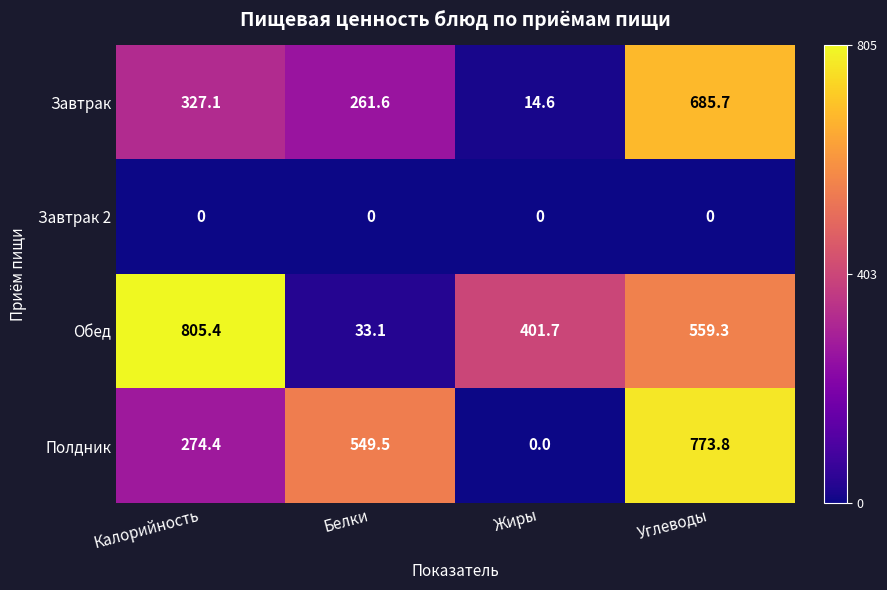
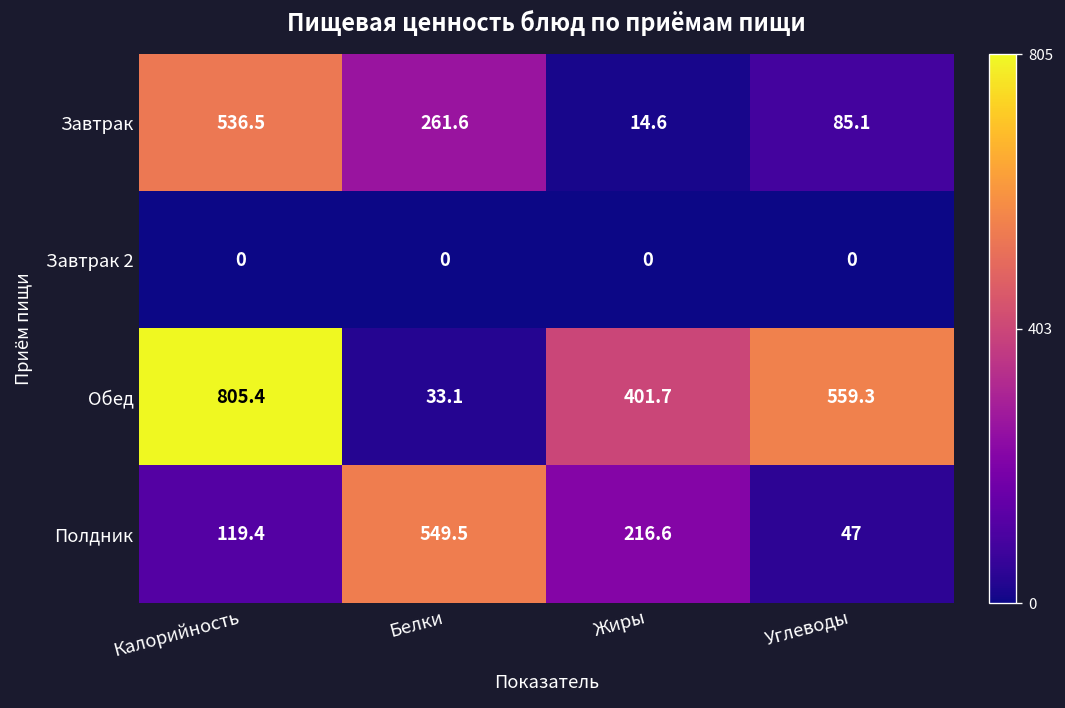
  {
    "Завтрак": {
-     "Калорийность": 327.1,
+     "Калорийность": 536.5,
      "Белки": 261.6,
      "Жиры": 14.6,
-     "Углеводы": 685.7
+     "Углеводы": 85.1
    },
    "Завтрак 2": {
      "Калорийность": 0,
      "Белки": 0,
      "Жиры": 0,
      "Углеводы": 0
    },
    "Обед": {
      "Калорийность": 805.4,
      "Белки": 33.1,
      "Жиры": 401.7,
      "Углеводы": 559.3
    },
    "Полдник": {
-     "Калорийность": 274.4,
+     "Калорийность": 119.4,
      "Белки": 549.5,
-     "Жиры": 0.0,
-     "Углеводы": 773.8
+     "Жиры": 216.6,
+     "Углеводы": 47
    }
  }
